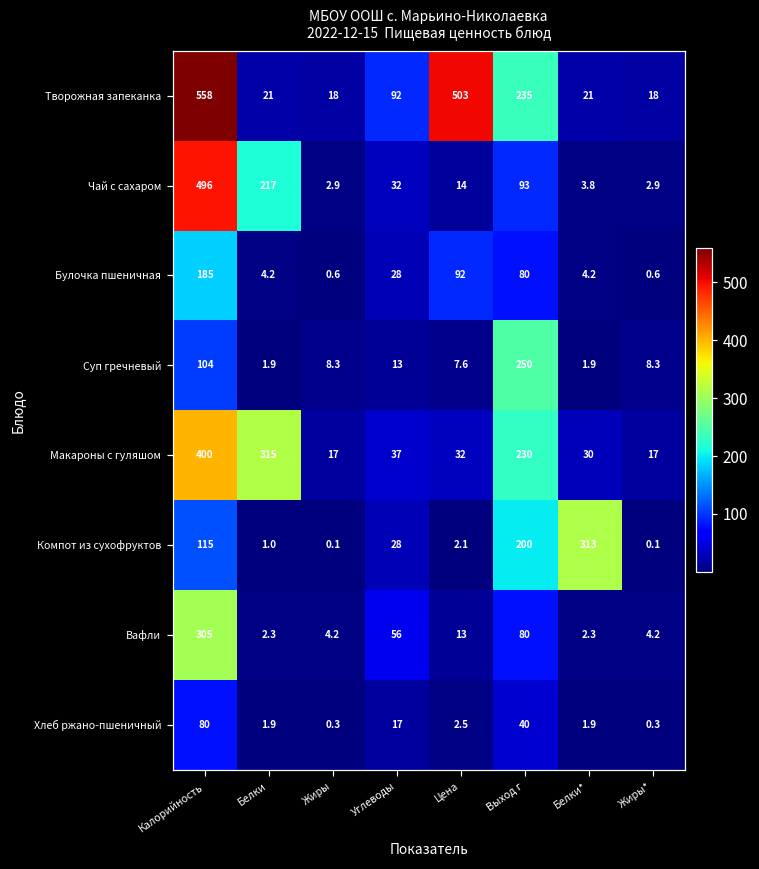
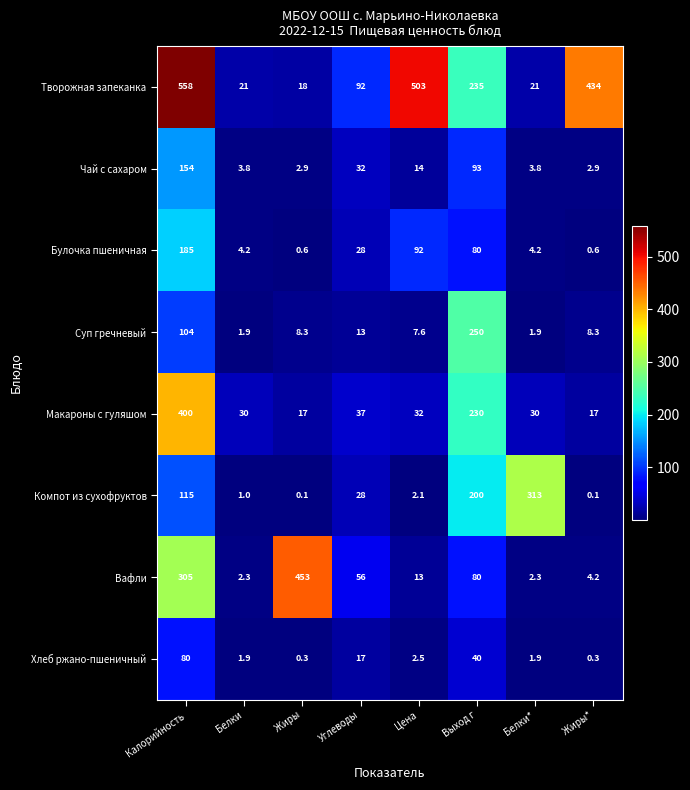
  {
    "Творожная запеканка": {
      "Калорийность": 558,
      "Белки": 21,
      "Жиры": 18,
      "Углеводы": 92,
      "Цена": 503,
      "Выход г": 235,
      "Белки*": 21,
-     "Жиры*": 18
+     "Жиры*": 434
    },
    "Чай с сахаром": {
-     "Калорийность": 496,
-     "Белки": 217,
+     "Калорийность": 154,
+     "Белки": 3.8,
      "Жиры": 2.9,
      "Углеводы": 32,
      "Цена": 14,
      "Выход г": 93,
      "Белки*": 3.8,
      "Жиры*": 2.9
    },
    "Булочка пшеничная": {
      "Калорийность": 185,
      "Белки": 4.2,
      "Жиры": 0.6,
      "Углеводы": 28,
      "Цена": 92,
      "Выход г": 80,
      "Белки*": 4.2,
      "Жиры*": 0.6
    },
    "Суп гречневый": {
      "Калорийность": 104,
      "Белки": 1.9,
      "Жиры": 8.3,
      "Углеводы": 13,
      "Цена": 7.6,
      "Выход г": 250,
      "Белки*": 1.9,
      "Жиры*": 8.3
    },
    "Макароны с гуляшом": {
      "Калорийность": 400,
-     "Белки": 315,
+     "Белки": 30,
      "Жиры": 17,
      "Углеводы": 37,
      "Цена": 32,
      "Выход г": 230,
      "Белки*": 30,
      "Жиры*": 17
    },
    "Компот из сухофруктов": {
      "Калорийность": 115,
      "Белки": 1.0,
      "Жиры": 0.1,
      "Углеводы": 28,
      "Цена": 2.1,
      "Выход г": 200,
      "Белки*": 313,
      "Жиры*": 0.1
    },
    "Вафли": {
      "Калорийность": 305,
      "Белки": 2.3,
-     "Жиры": 4.2,
+     "Жиры": 453,
      "Углеводы": 56,
      "Цена": 13,
      "Выход г": 80,
      "Белки*": 2.3,
      "Жиры*": 4.2
    },
    "Хлеб ржано-пшеничный": {
      "Калорийность": 80,
      "Белки": 1.9,
      "Жиры": 0.3,
      "Углеводы": 17,
      "Цена": 2.5,
      "Выход г": 40,
      "Белки*": 1.9,
      "Жиры*": 0.3
    }
  }
